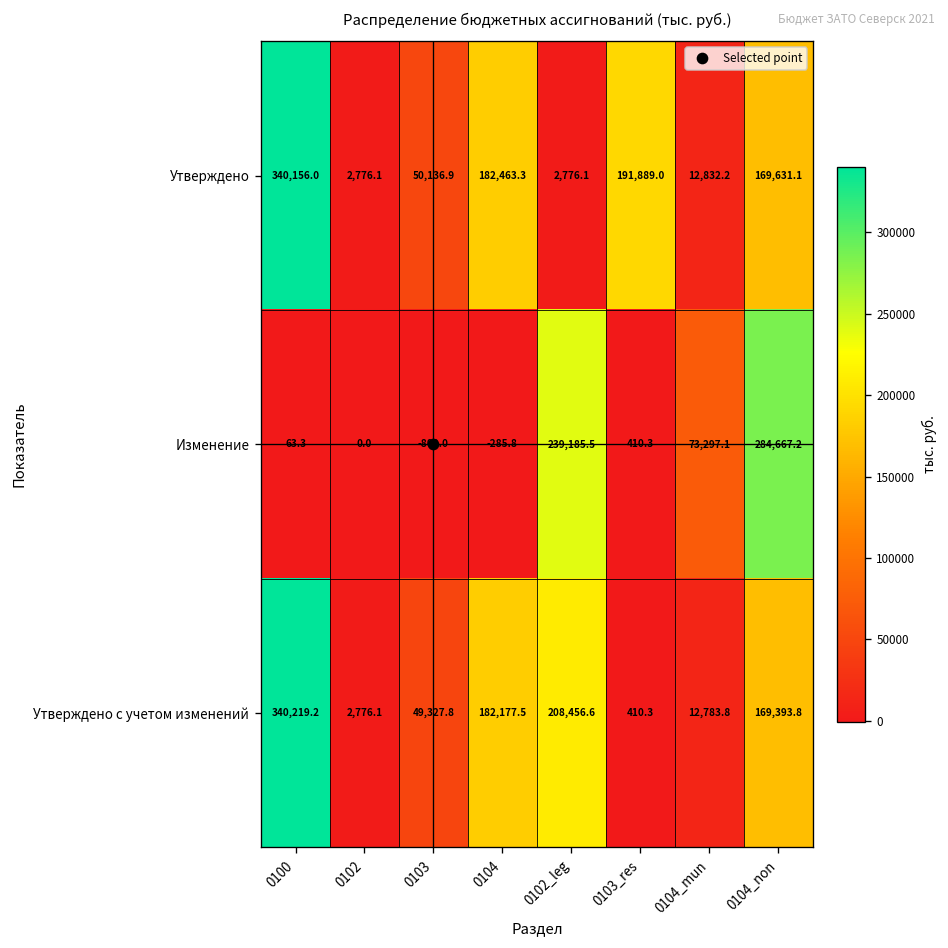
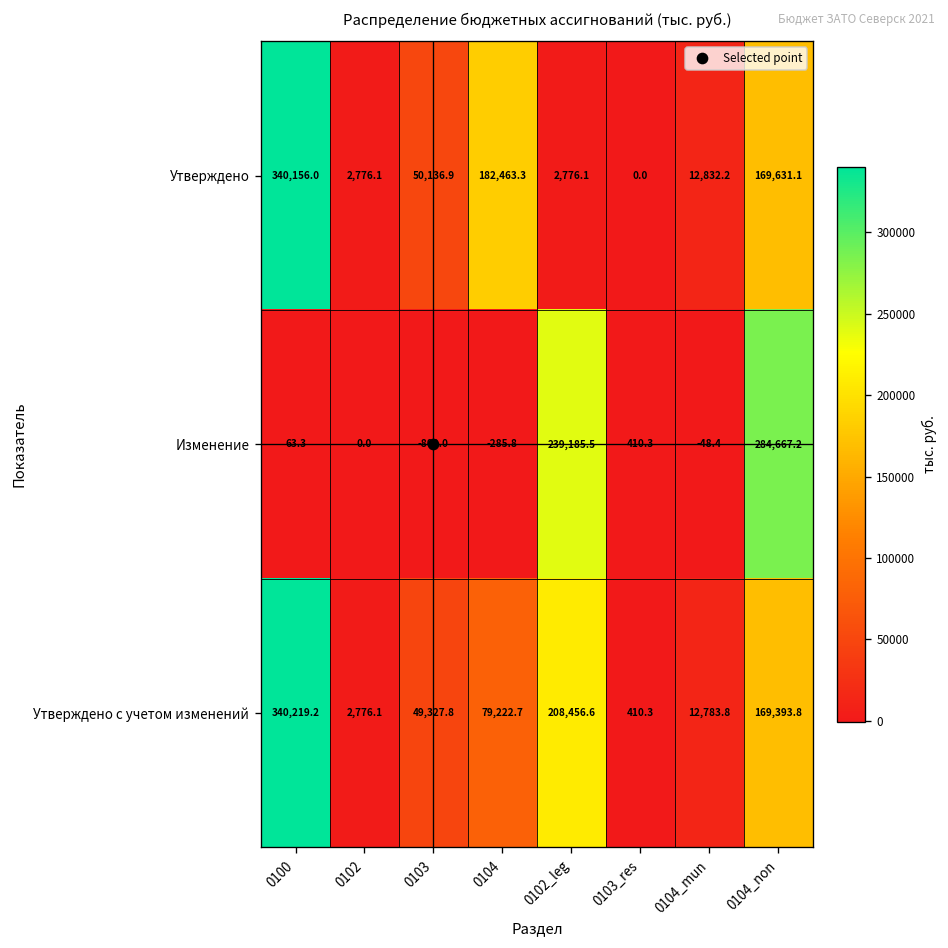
  {
    "Утверждено": {
      "0100": "340,156.0",
      "0102": "2,776.1",
      "0103": "50,136.9",
      "0104": "182,463.3",
      "0102_leg": "2,776.1",
-     "0103_res": "191,889.0",
+     "0103_res": "0.0",
      "0104_mun": "12,832.2",
      "0104_non": "169,631.1"
    },
    "Изменение": {
      "0100": "63.3",
      "0102": "0.0",
      "0104": "-285.8",
      "0102_leg": "239,185.5",
      "0103_res": "410.3",
-     "0104_mun": "73,297.1",
+     "0104_mun": "-48.4",
      "0104_non": "284,667.2"
    },
    "Утверждено с учетом изменений": {
      "0100": "340,219.2",
      "0102": "2,776.1",
      "0103": "49,327.8",
-     "0104": "182,177.5",
+     "0104": "79,222.7",
      "0102_leg": "208,456.6",
      "0103_res": "410.3",
      "0104_mun": "12,783.8",
      "0104_non": "169,393.8"
    }
  }
